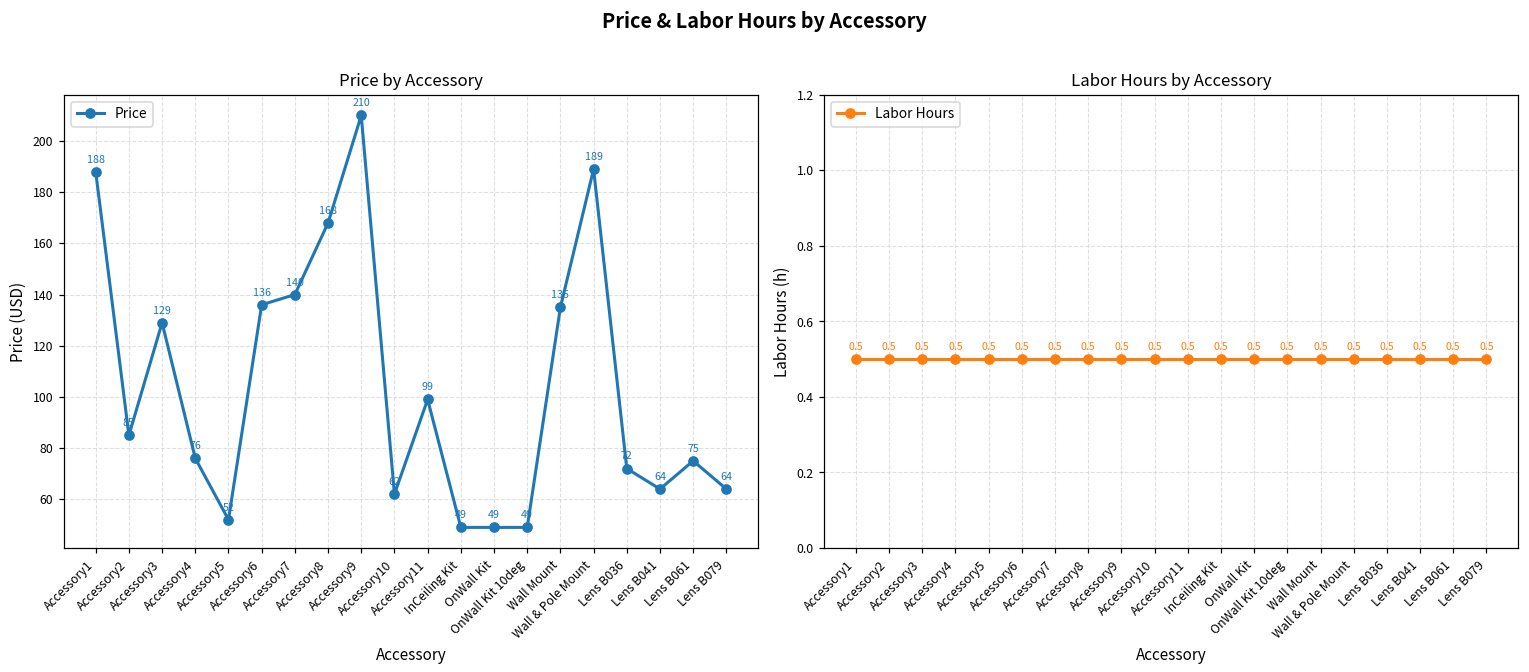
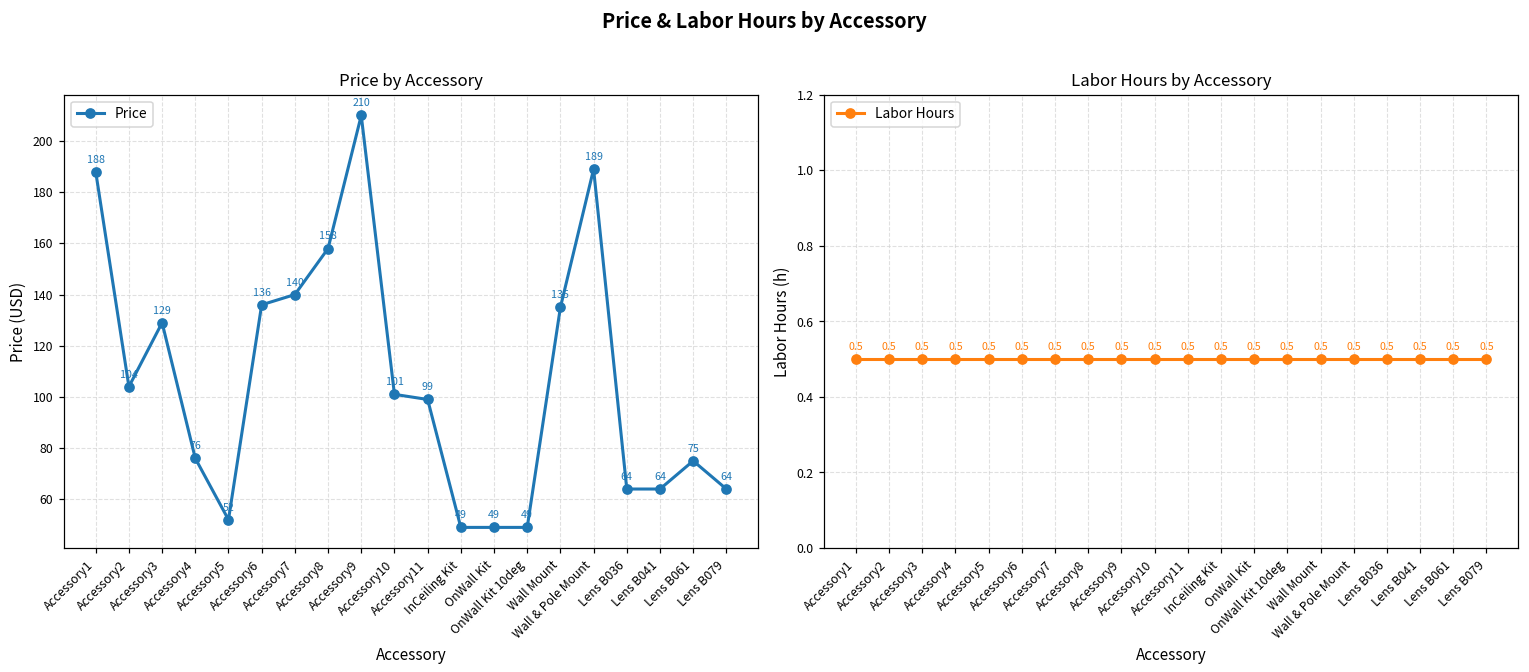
  {
    "Price by Accessory": {
      "Accessory1": 188,
-     "Accessory2": 85,
+     "Accessory2": 104,
      "Accessory3": 129,
      "Accessory4": 76,
      "Accessory5": 52,
      "Accessory6": 136,
      "Accessory7": 140,
-     "Accessory8": 168,
+     "Accessory8": 158,
      "Accessory9": 210,
-     "Accessory10": 62,
+     "Accessory10": 101,
      "Accessory11": 99,
      "InCeiling Kit": 49,
      "OnWall Kit": 49,
      "OnWall Kit 10deg": 49,
      "Wall Mount": 135,
      "Wall & Pole Mount": 189,
-     "Lens B036": 72,
+     "Lens B036": 64,
      "Lens B041": 64,
      "Lens B061": 75,
      "Lens B079": 64
    },
    "Labor Hours by Accessory": {
      "Accessory1": 0.5,
      "Accessory2": 0.5,
      "Accessory3": 0.5,
      "Accessory4": 0.5,
      "Accessory5": 0.5,
      "Accessory6": 0.5,
      "Accessory7": 0.5,
      "Accessory8": 0.5,
      "Accessory9": 0.5,
      "Accessory10": 0.5,
      "Accessory11": 0.5,
      "InCeiling Kit": 0.5,
      "OnWall Kit": 0.5,
      "OnWall Kit 10deg": 0.5,
      "Wall Mount": 0.5,
      "Wall & Pole Mount": 0.5,
      "Lens B036": 0.5,
      "Lens B041": 0.5,
      "Lens B061": 0.5,
      "Lens B079": 0.5
    }
  }
